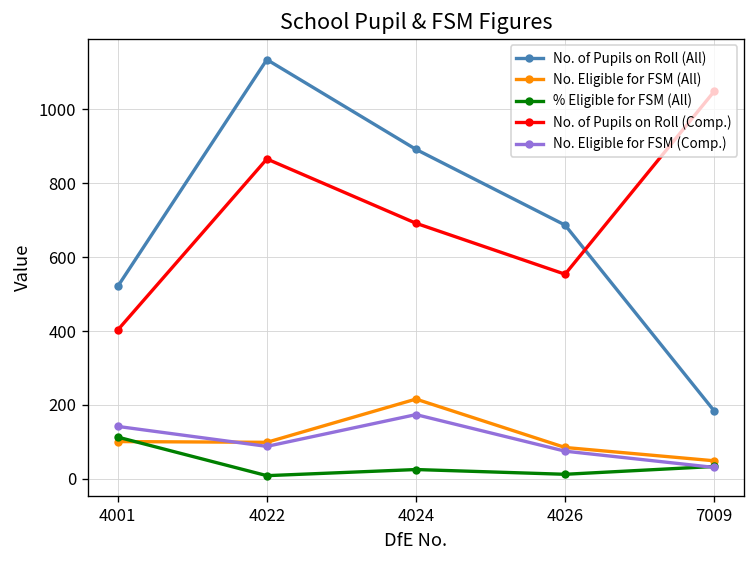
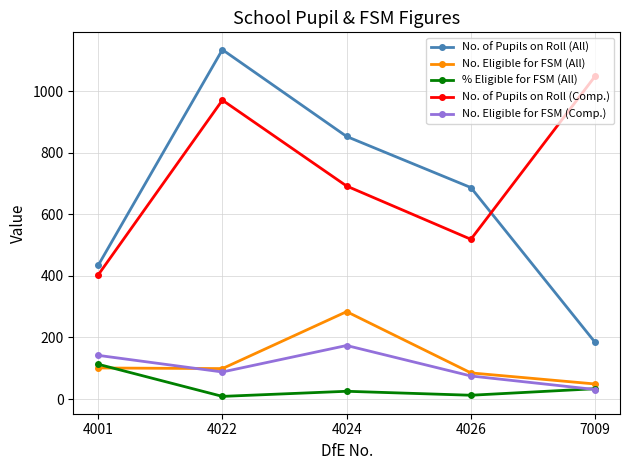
  {
    "No. of Pupils on Roll (All)": {
-     "4001": 520,
+     "4001": 430,
      "4022": 1140,
-     "4024": 890,
+     "4024": 850,
      "4026": 690,
      "7009": 180
    },
    "No. Eligible for FSM (All)": {
      "4001": 100,
      "4022": 100,
-     "4024": 220,
+     "4024": 280,
      "4026": 90,
      "7009": 50
    },
    "% Eligible for FSM (All)": {
      "4001": 110,
      "4022": 10,
      "4024": 30,
      "4026": 10
    },
    "No. of Pupils on Roll (Comp.)": {
      "4001": 400,
-     "4022": 870,
+     "4022": 970,
      "4024": 690,
-     "4026": 550
+     "4026": 520
    },
    "No. Eligible for FSM (Comp.)": {
      "4001": 140,
      "4022": 90,
      "4024": 170,
      "4026": 80
    }
  }
